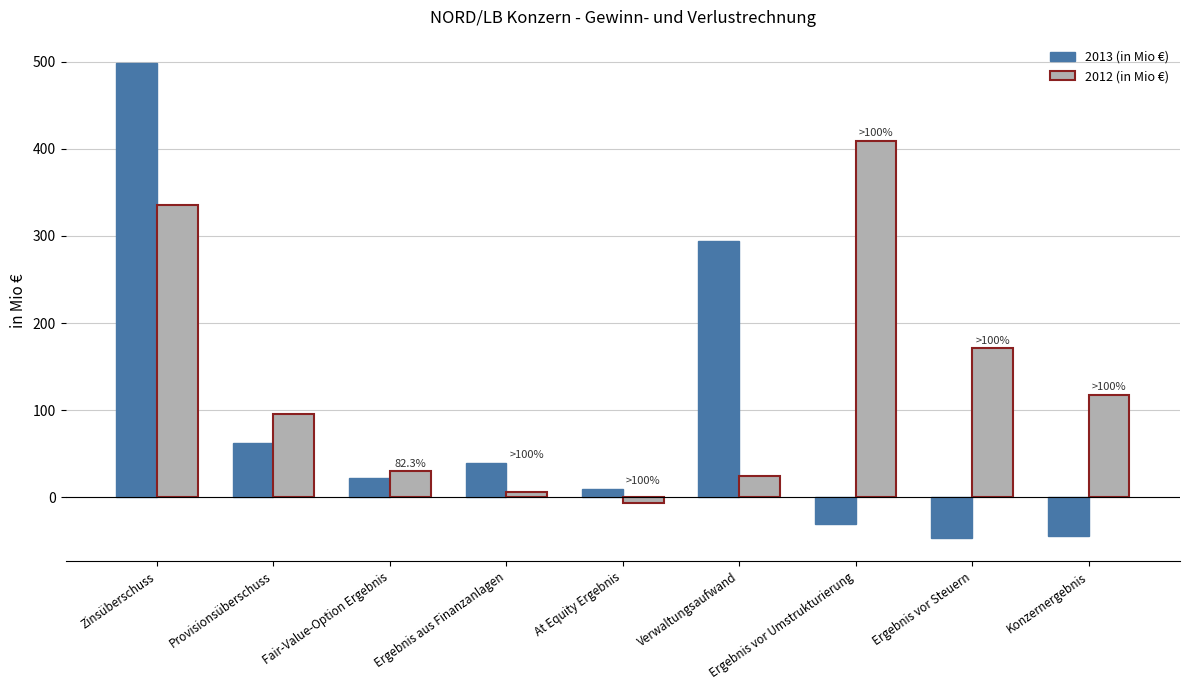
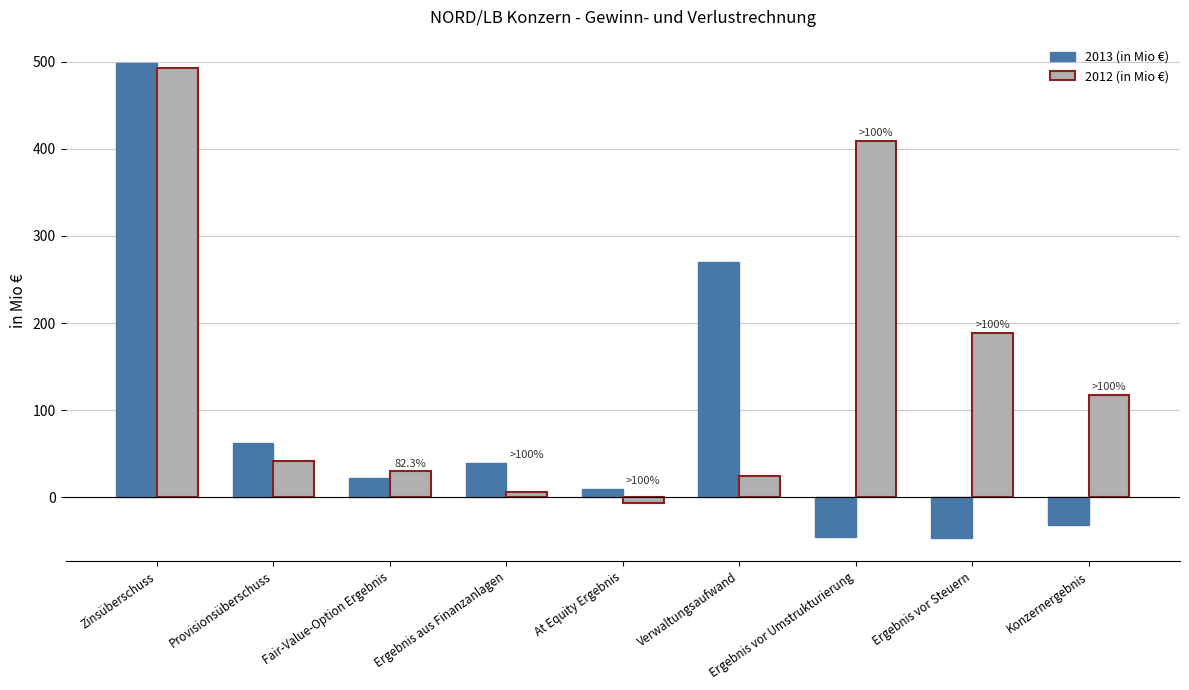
  {
    "2013 (in Mio €)": {
      "Zinsüberschuss": 500,
      "Provisionsüberschuss": 60,
      "Fair-Value-Option Ergebnis": 20,
      "At Equity Ergebnis": 10,
-     "Verwaltungsaufwand": 290,
-     "Ergebnis vor Umstrukturierung": -30,
+     "Verwaltungsaufwand": 270,
+     "Ergebnis vor Umstrukturierung": -50,
      "Ergebnis vor Steuern": -50,
-     "Konzernergebnis": -40
+     "Konzernergebnis": -30
    },
    "2012 (in Mio €)": {
-     "Zinsüberschuss": 340,
-     "Provisionsüberschuss": 100,
+     "Zinsüberschuss": 490,
+     "Provisionsüberschuss": 40,
      "Ergebnis aus Finanzanlagen": 10,
      "Verwaltungsaufwand": 30,
-     "Ergebnis vor Steuern": 170
+     "Ergebnis vor Steuern": 190
    }
  }
